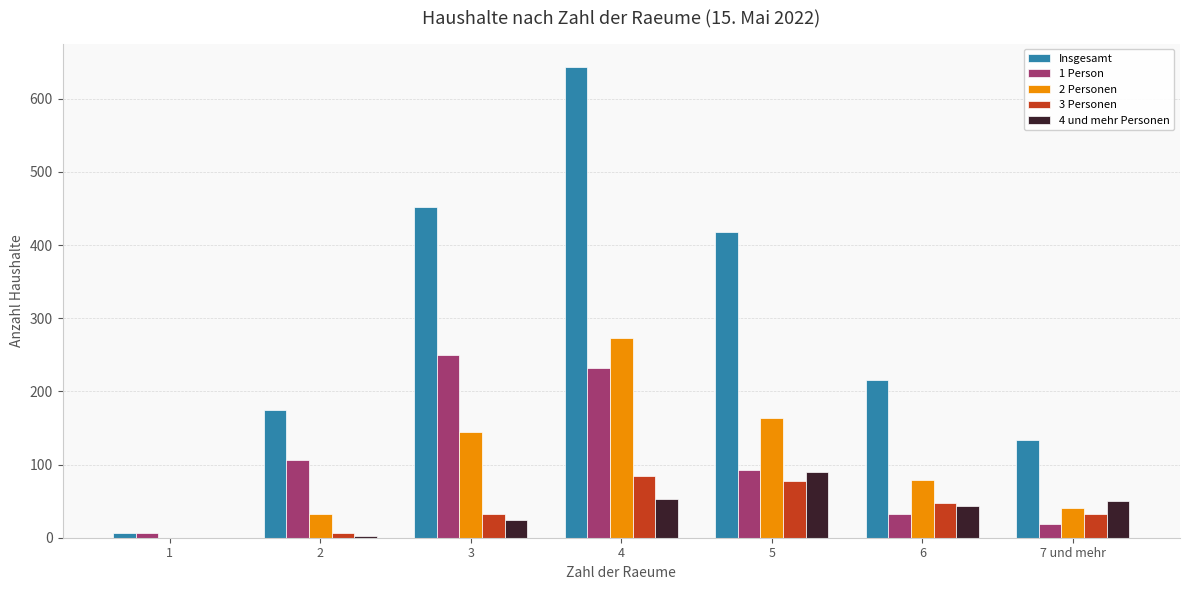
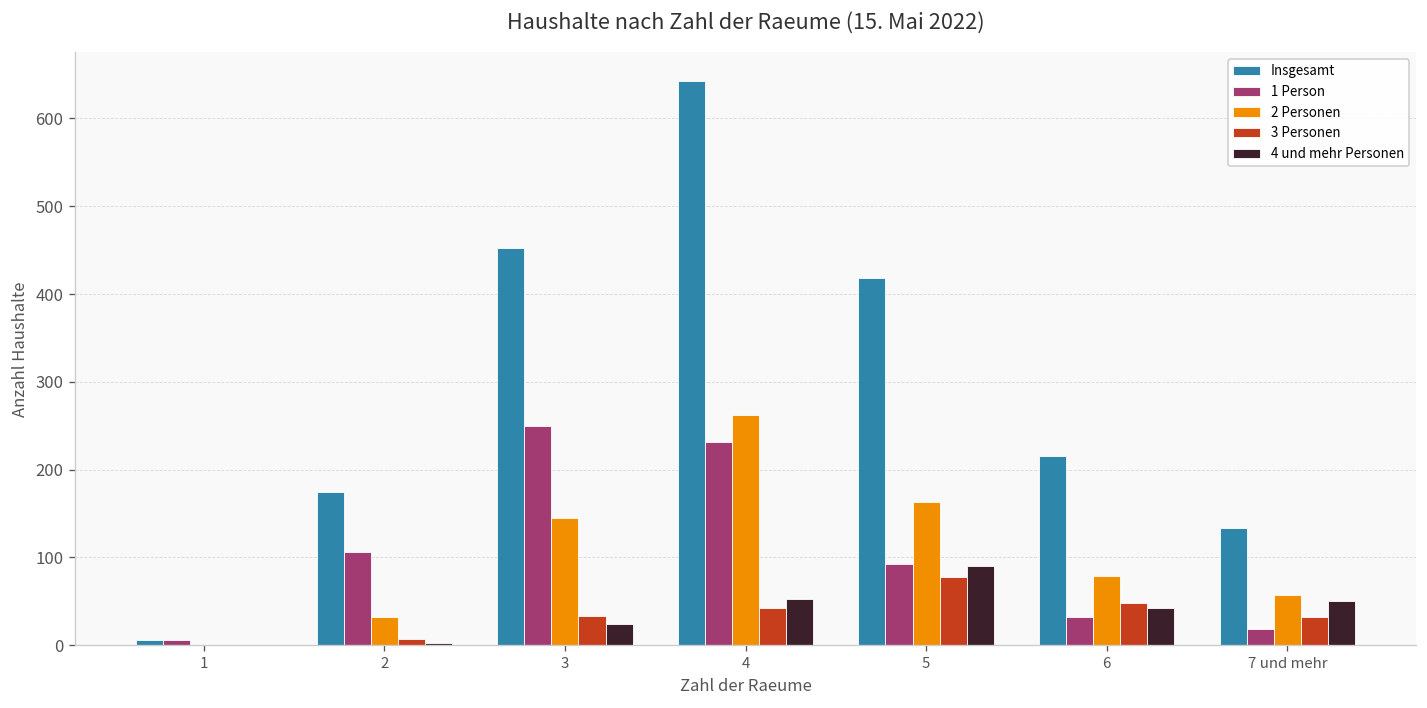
  {
    "Insgesamt": {
      "1": 10,
      "2": 180,
      "3": 450,
      "4": 640,
      "5": 420,
      "6": 220,
      "7 und mehr": 130
    },
    "1 Person": {
      "1": 10,
      "2": 110,
      "3": 250,
      "4": 230,
      "5": 90,
      "6": 30,
      "7 und mehr": 20
    },
    "2 Personen": {
      "1": 0,
      "2": 30,
      "3": 150,
-     "4": 270,
+     "4": 260,
      "5": 160,
      "6": 80,
-     "7 und mehr": 40
+     "7 und mehr": 60
    },
    "3 Personen": {
      "1": 0,
      "2": 10,
      "3": 30,
-     "4": 80,
+     "4": 40,
      "5": 80,
      "6": 50,
      "7 und mehr": 30
    },
    "4 und mehr Personen": {
      "1": 0,
      "3": 20,
      "4": 50,
      "5": 90,
      "6": 40,
      "7 und mehr": 50
    }
  }
